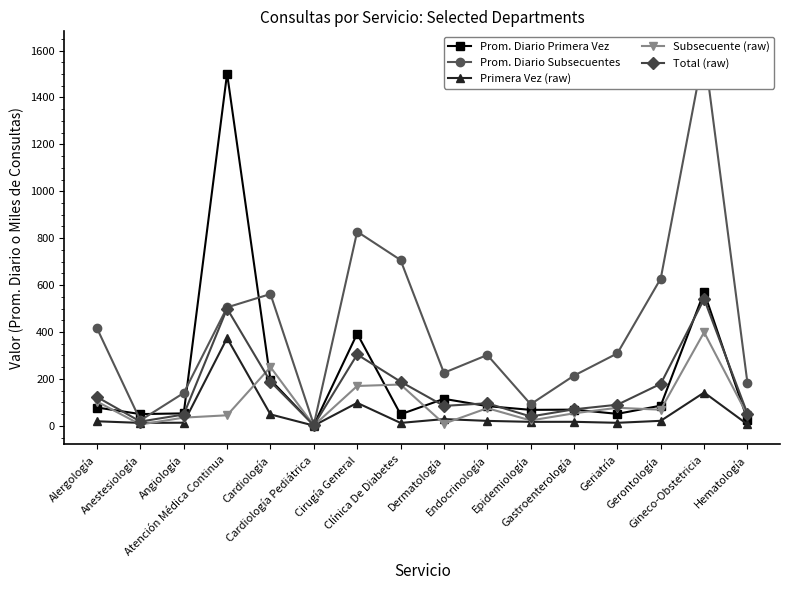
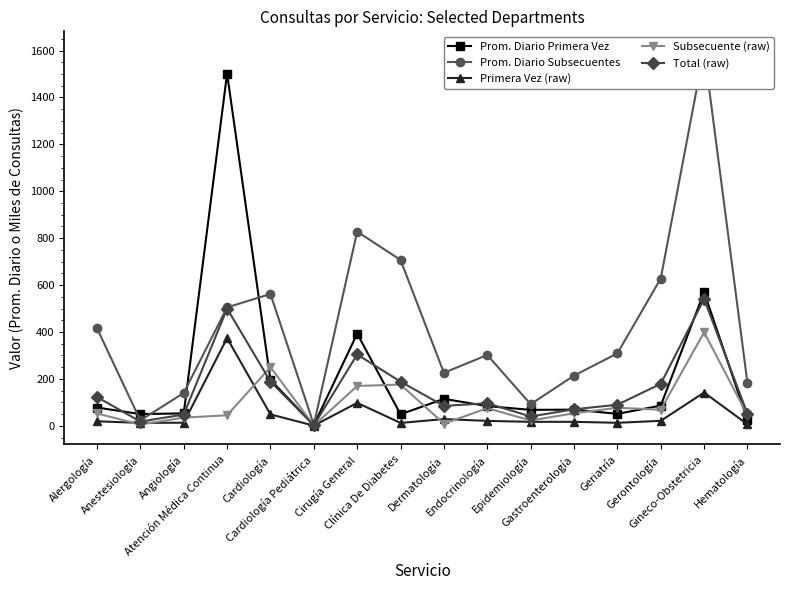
  {
    "Subsecuente (raw)": {
-     "Alergología": 100,
+     "Alergología": 50,
      "Angiología": 30,
      "Atención Médica Continua": 40,
      "Cardiología": 250,
      "Cirugía General": 170,
      "Clínica De Diabetes": 180,
      "Dermatología": 10,
      "Gastroenterología": 50,
      "Geriatría": 80,
      "Gerontología": 70,
      "Gineco-Obstetricia": 400
    }
  }
